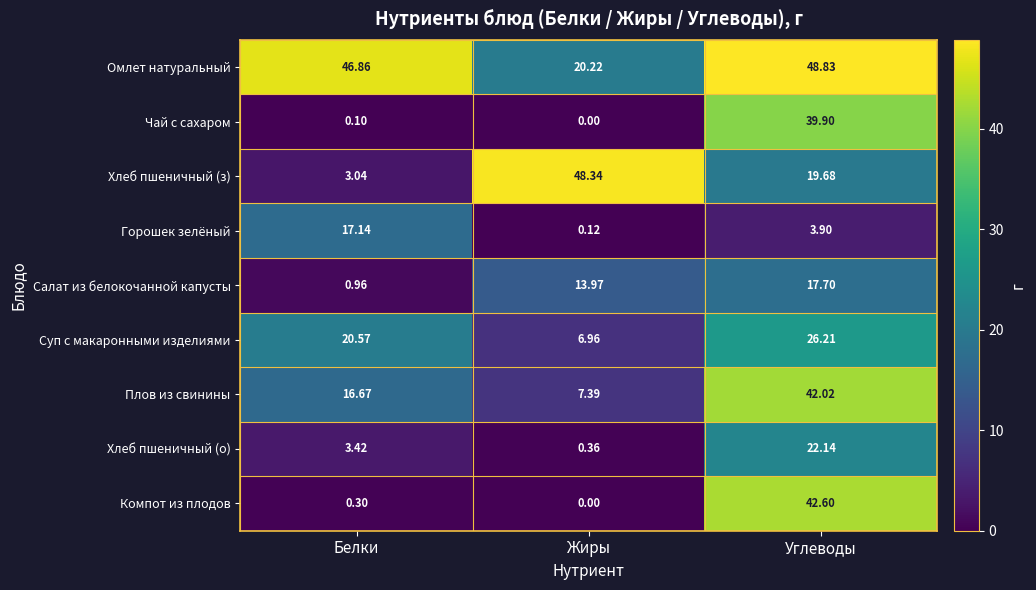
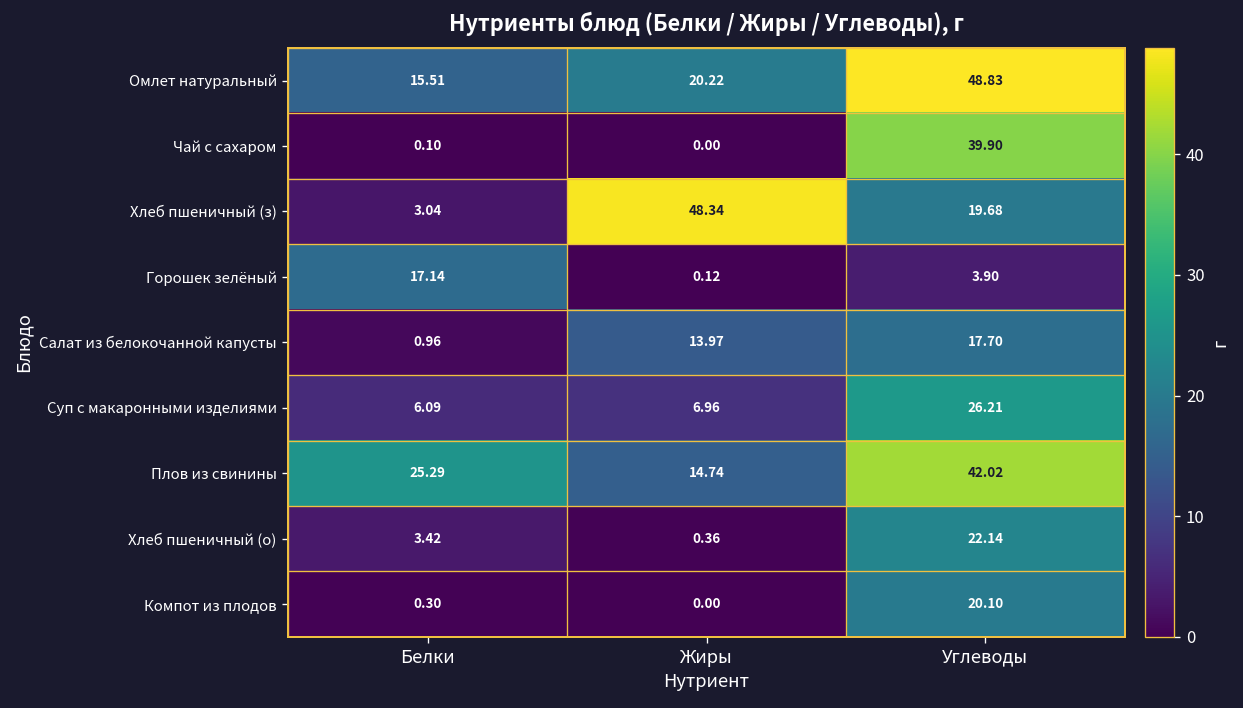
  {
    "Омлет натуральный": {
-     "Белки": 46.86,
+     "Белки": 15.51,
      "Жиры": 20.22,
      "Углеводы": 48.83
    },
    "Чай с сахаром": {
      "Белки": 0.10,
      "Жиры": 0.00,
      "Углеводы": 39.90
    },
    "Хлеб пшеничный (з)": {
      "Белки": 3.04,
      "Жиры": 48.34,
      "Углеводы": 19.68
    },
    "Горошек зелёный": {
      "Белки": 17.14,
      "Жиры": 0.12,
      "Углеводы": 3.90
    },
    "Салат из белокочанной капусты": {
      "Белки": 0.96,
      "Жиры": 13.97,
      "Углеводы": 17.70
    },
    "Суп с макаронными изделиями": {
-     "Белки": 20.57,
+     "Белки": 6.09,
      "Жиры": 6.96,
      "Углеводы": 26.21
    },
    "Плов из свинины": {
-     "Белки": 16.67,
-     "Жиры": 7.39,
+     "Белки": 25.29,
+     "Жиры": 14.74,
      "Углеводы": 42.02
    },
    "Хлеб пшеничный (о)": {
      "Белки": 3.42,
      "Жиры": 0.36,
      "Углеводы": 22.14
    },
    "Компот из плодов": {
      "Белки": 0.30,
      "Жиры": 0.00,
-     "Углеводы": 42.60
+     "Углеводы": 20.10
    }
  }
